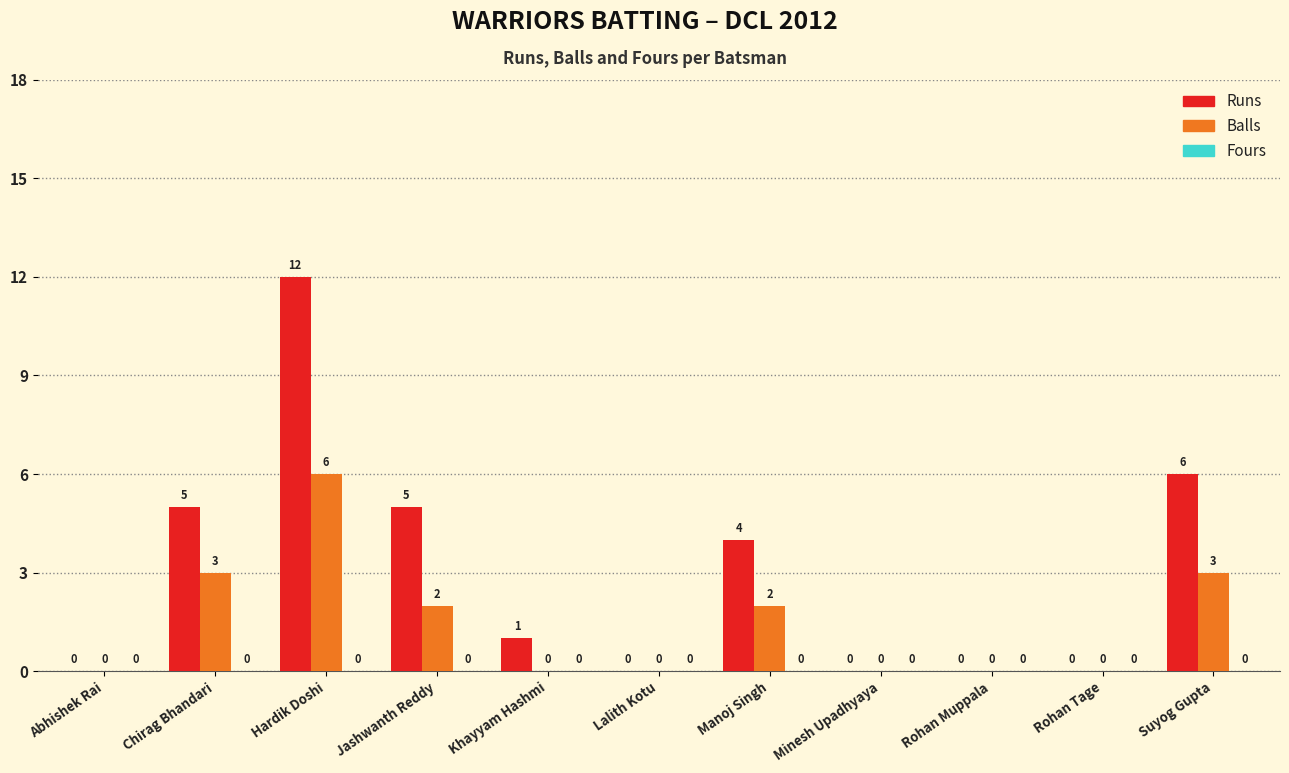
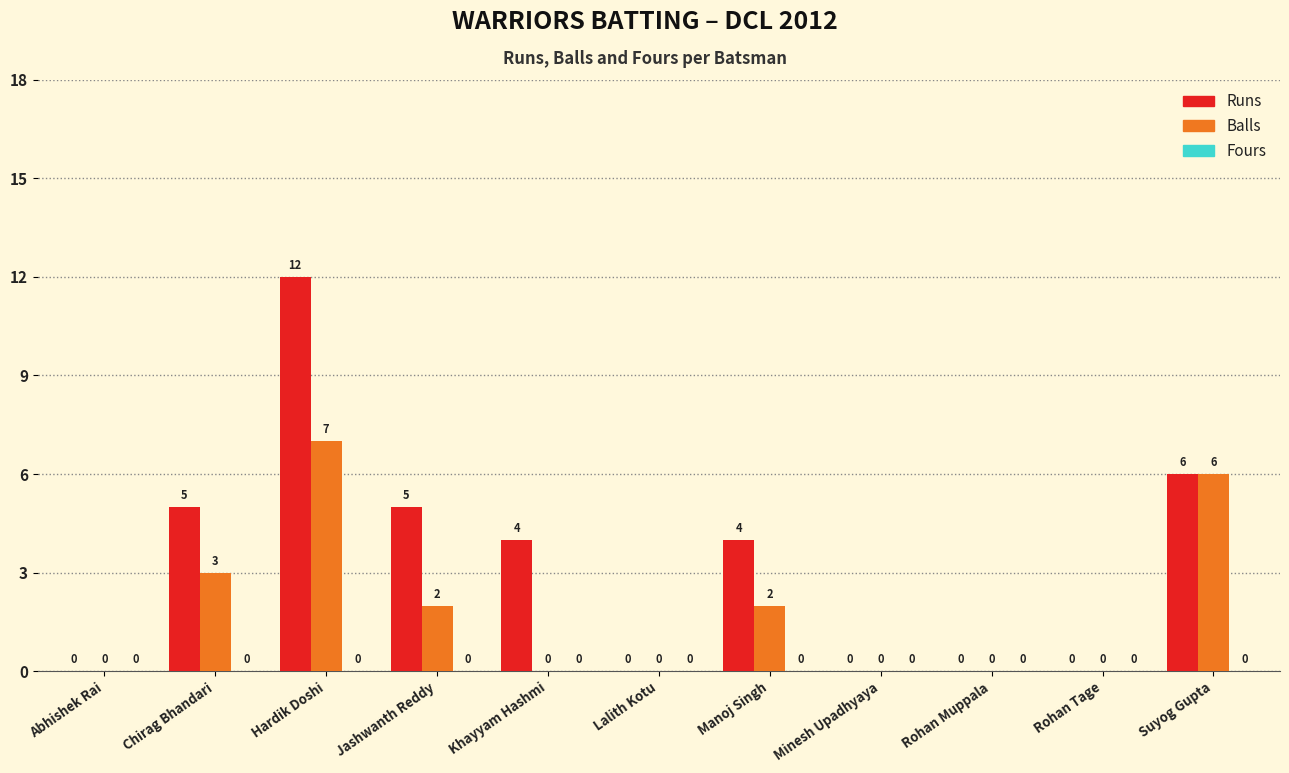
  {
    "Runs": {
      "Abhishek Rai": 0,
      "Chirag Bhandari": 5,
      "Hardik Doshi": 12,
      "Jashwanth Reddy": 5,
-     "Khayyam Hashmi": 1,
+     "Khayyam Hashmi": 4,
      "Lalith Kotu": 0,
      "Manoj Singh": 4,
      "Minesh Upadhyaya": 0,
      "Rohan Muppala": 0,
      "Rohan Tage": 0,
      "Suyog Gupta": 6
    },
    "Balls": {
      "Abhishek Rai": 0,
      "Chirag Bhandari": 3,
-     "Hardik Doshi": 6,
+     "Hardik Doshi": 7,
      "Jashwanth Reddy": 2,
      "Khayyam Hashmi": 0,
      "Lalith Kotu": 0,
      "Manoj Singh": 2,
      "Minesh Upadhyaya": 0,
      "Rohan Muppala": 0,
      "Rohan Tage": 0,
-     "Suyog Gupta": 3
+     "Suyog Gupta": 6
    },
    "Fours": {
      "Abhishek Rai": 0,
      "Chirag Bhandari": 0,
      "Hardik Doshi": 0,
      "Jashwanth Reddy": 0,
      "Khayyam Hashmi": 0,
      "Lalith Kotu": 0,
      "Manoj Singh": 0,
      "Minesh Upadhyaya": 0,
      "Rohan Muppala": 0,
      "Rohan Tage": 0,
      "Suyog Gupta": 0
    }
  }
